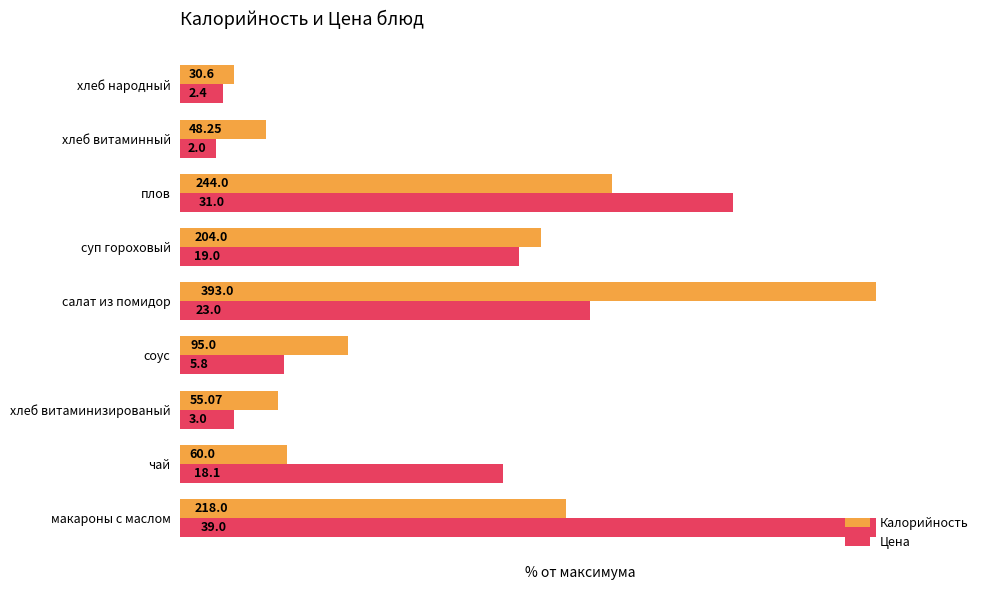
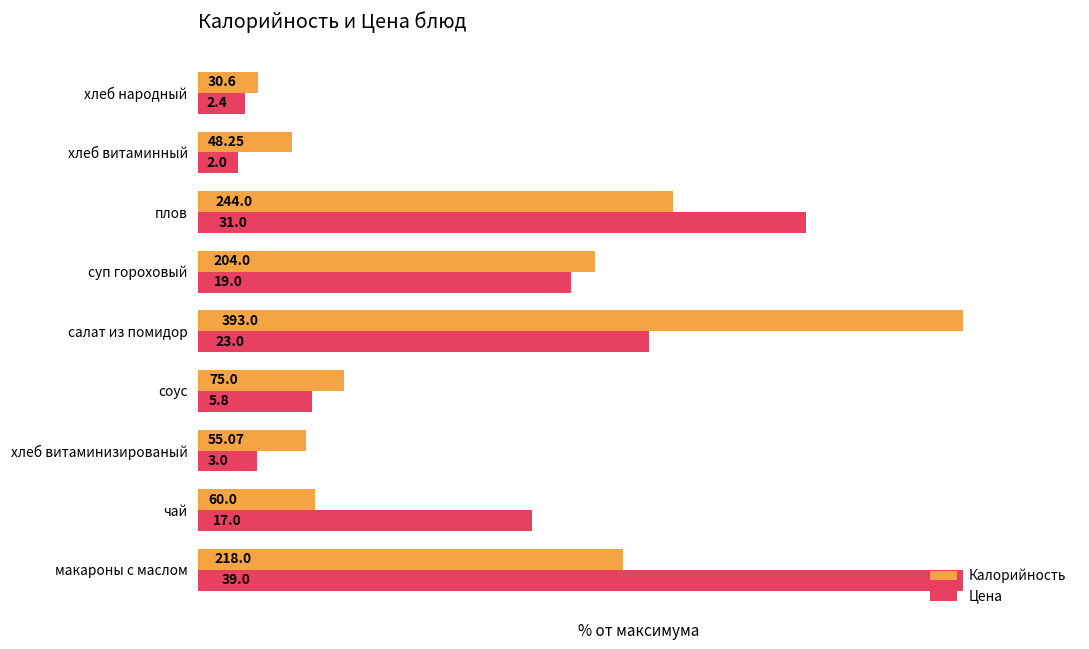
  {
    "Калорийность": {
-     "соус": 95.0
+     "соус": 75.0
    },
    "Цена": {
-     "чай": 18.1
+     "чай": 17.0
    }
  }
